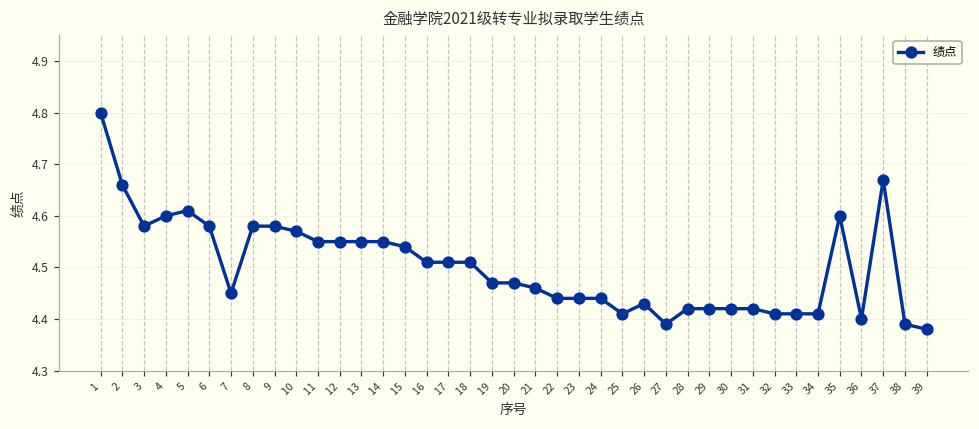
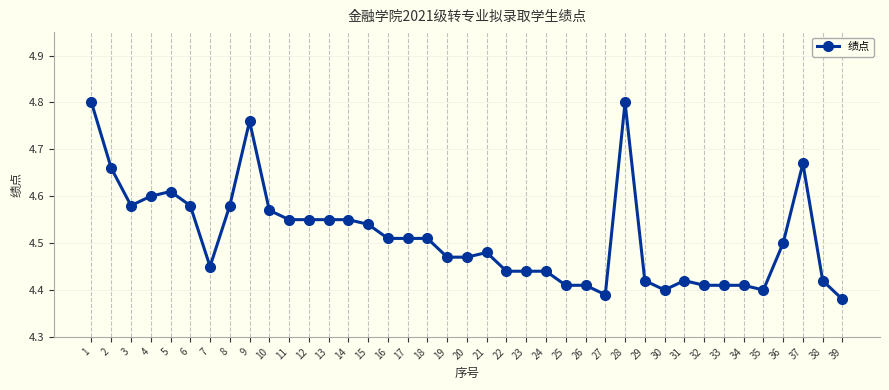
  {
    "1": 4.80,
    "2": 4.66,
    "3": 4.58,
    "4": 4.60,
    "5": 4.61,
    "6": 4.58,
    "7": 4.45,
    "8": 4.58,
-   "9": 4.58,
+   "9": 4.76,
    "10": 4.57,
    "11": 4.55,
    "12": 4.55,
    "13": 4.55,
    "14": 4.55,
    "15": 4.54,
    "16": 4.51,
    "17": 4.51,
    "18": 4.51,
    "19": 4.47,
    "20": 4.47,
-   "21": 4.46,
+   "21": 4.48,
    "22": 4.44,
    "23": 4.44,
    "24": 4.44,
    "25": 4.41,
-   "26": 4.43,
+   "26": 4.41,
    "27": 4.39,
-   "28": 4.42,
+   "28": 4.80,
    "29": 4.42,
-   "30": 4.42,
+   "30": 4.40,
    "31": 4.42,
    "32": 4.41,
    "33": 4.41,
    "34": 4.41,
-   "35": 4.6,
-   "36": 4.4,
+   "35": 4.4,
+   "36": 4.5,
    "37": 4.67,
-   "38": 4.39,
+   "38": 4.42,
    "39": 4.38
  }
